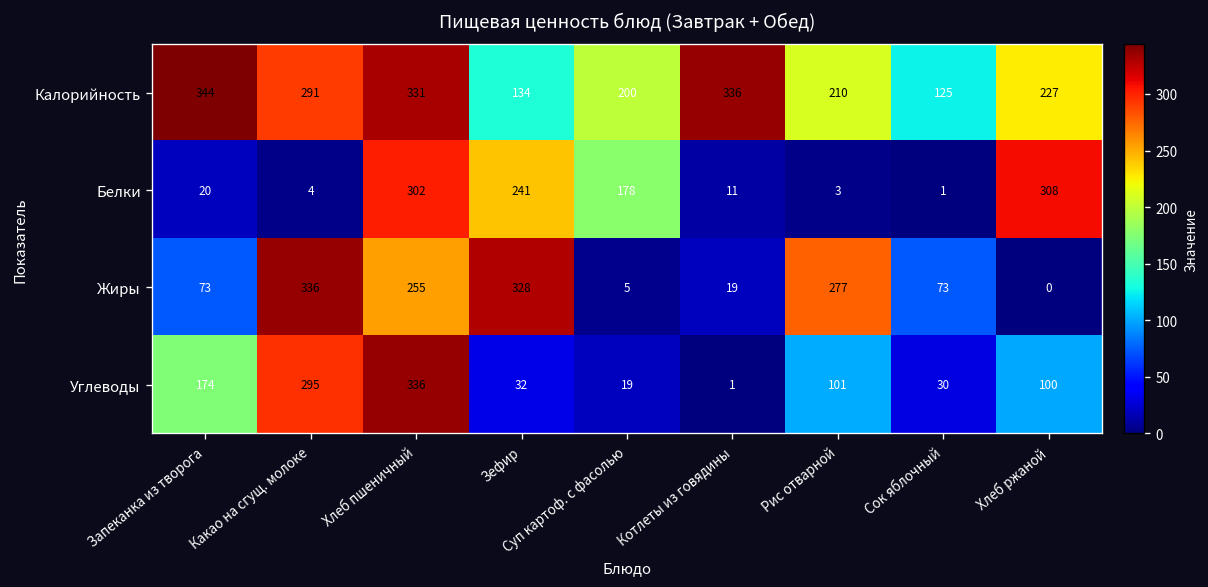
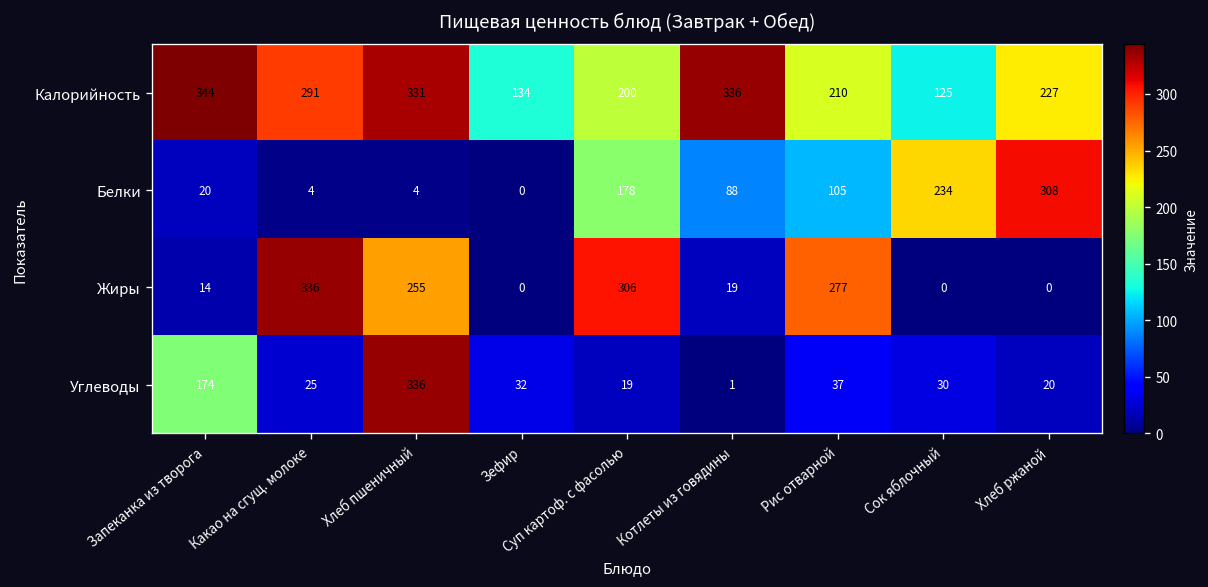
  {
    "Калорийность": {
      "Запеканка из творога": 344,
      "Какао на сгущ. молоке": 291,
      "Хлеб пшеничный": 331,
      "Зефир": 134,
      "Суп картоф. с фасолью": 200,
      "Котлеты из говядины": 336,
      "Рис отварной": 210,
      "Сок яблочный": 125,
      "Хлеб ржаной": 227
    },
    "Белки": {
      "Запеканка из творога": 20,
      "Какао на сгущ. молоке": 4,
-     "Хлеб пшеничный": 302,
-     "Зефир": 241,
+     "Хлеб пшеничный": 4,
+     "Зефир": 0,
      "Суп картоф. с фасолью": 178,
-     "Котлеты из говядины": 11,
-     "Рис отварной": 3,
-     "Сок яблочный": 1,
+     "Котлеты из говядины": 88,
+     "Рис отварной": 105,
+     "Сок яблочный": 234,
      "Хлеб ржаной": 308
    },
    "Жиры": {
-     "Запеканка из творога": 73,
+     "Запеканка из творога": 14,
      "Какао на сгущ. молоке": 336,
      "Хлеб пшеничный": 255,
-     "Зефир": 328,
-     "Суп картоф. с фасолью": 5,
+     "Зефир": 0,
+     "Суп картоф. с фасолью": 306,
      "Котлеты из говядины": 19,
      "Рис отварной": 277,
-     "Сок яблочный": 73,
+     "Сок яблочный": 0,
      "Хлеб ржаной": 0
    },
    "Углеводы": {
      "Запеканка из творога": 174,
-     "Какао на сгущ. молоке": 295,
+     "Какао на сгущ. молоке": 25,
      "Хлеб пшеничный": 336,
      "Зефир": 32,
      "Суп картоф. с фасолью": 19,
      "Котлеты из говядины": 1,
-     "Рис отварной": 101,
+     "Рис отварной": 37,
      "Сок яблочный": 30,
-     "Хлеб ржаной": 100
+     "Хлеб ржаной": 20
    }
  }
